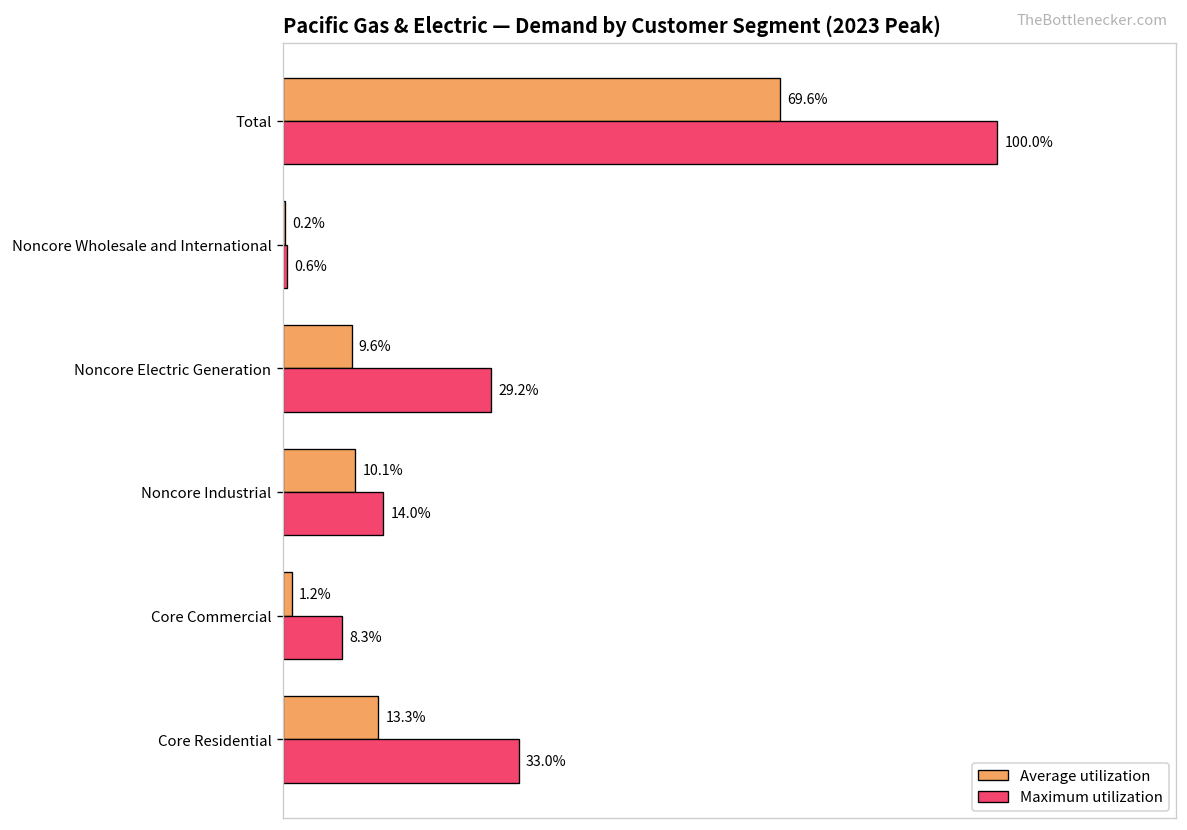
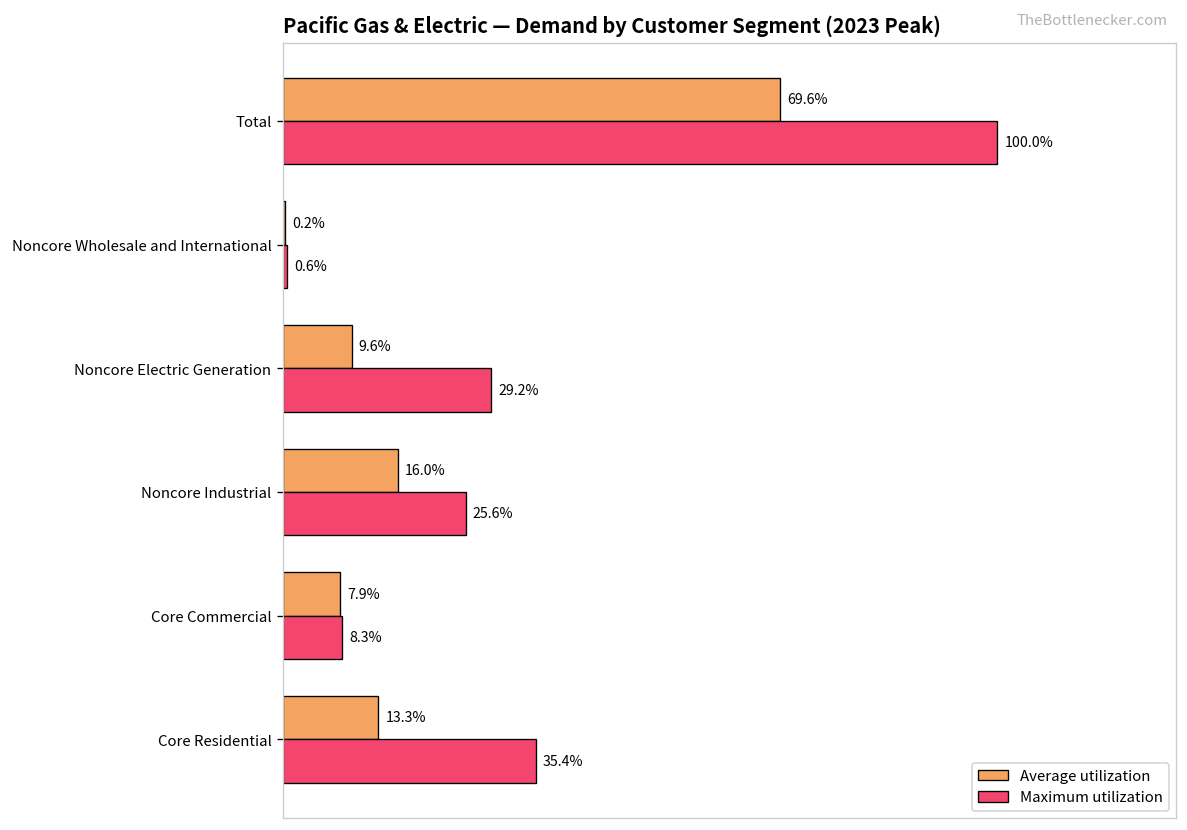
  {
    "Average utilization": {
      "Total": "69.6%",
      "Noncore Wholesale and International": "0.2%",
      "Noncore Electric Generation": "9.6%",
-     "Noncore Industrial": "10.1%",
-     "Core Commercial": "1.2%",
+     "Noncore Industrial": "16.0%",
+     "Core Commercial": "7.9%",
      "Core Residential": "13.3%"
    },
    "Maximum utilization": {
      "Total": "100.0%",
      "Noncore Wholesale and International": "0.6%",
      "Noncore Electric Generation": "29.2%",
-     "Noncore Industrial": "14.0%",
+     "Noncore Industrial": "25.6%",
      "Core Commercial": "8.3%",
-     "Core Residential": "33.0%"
+     "Core Residential": "35.4%"
    }
  }
